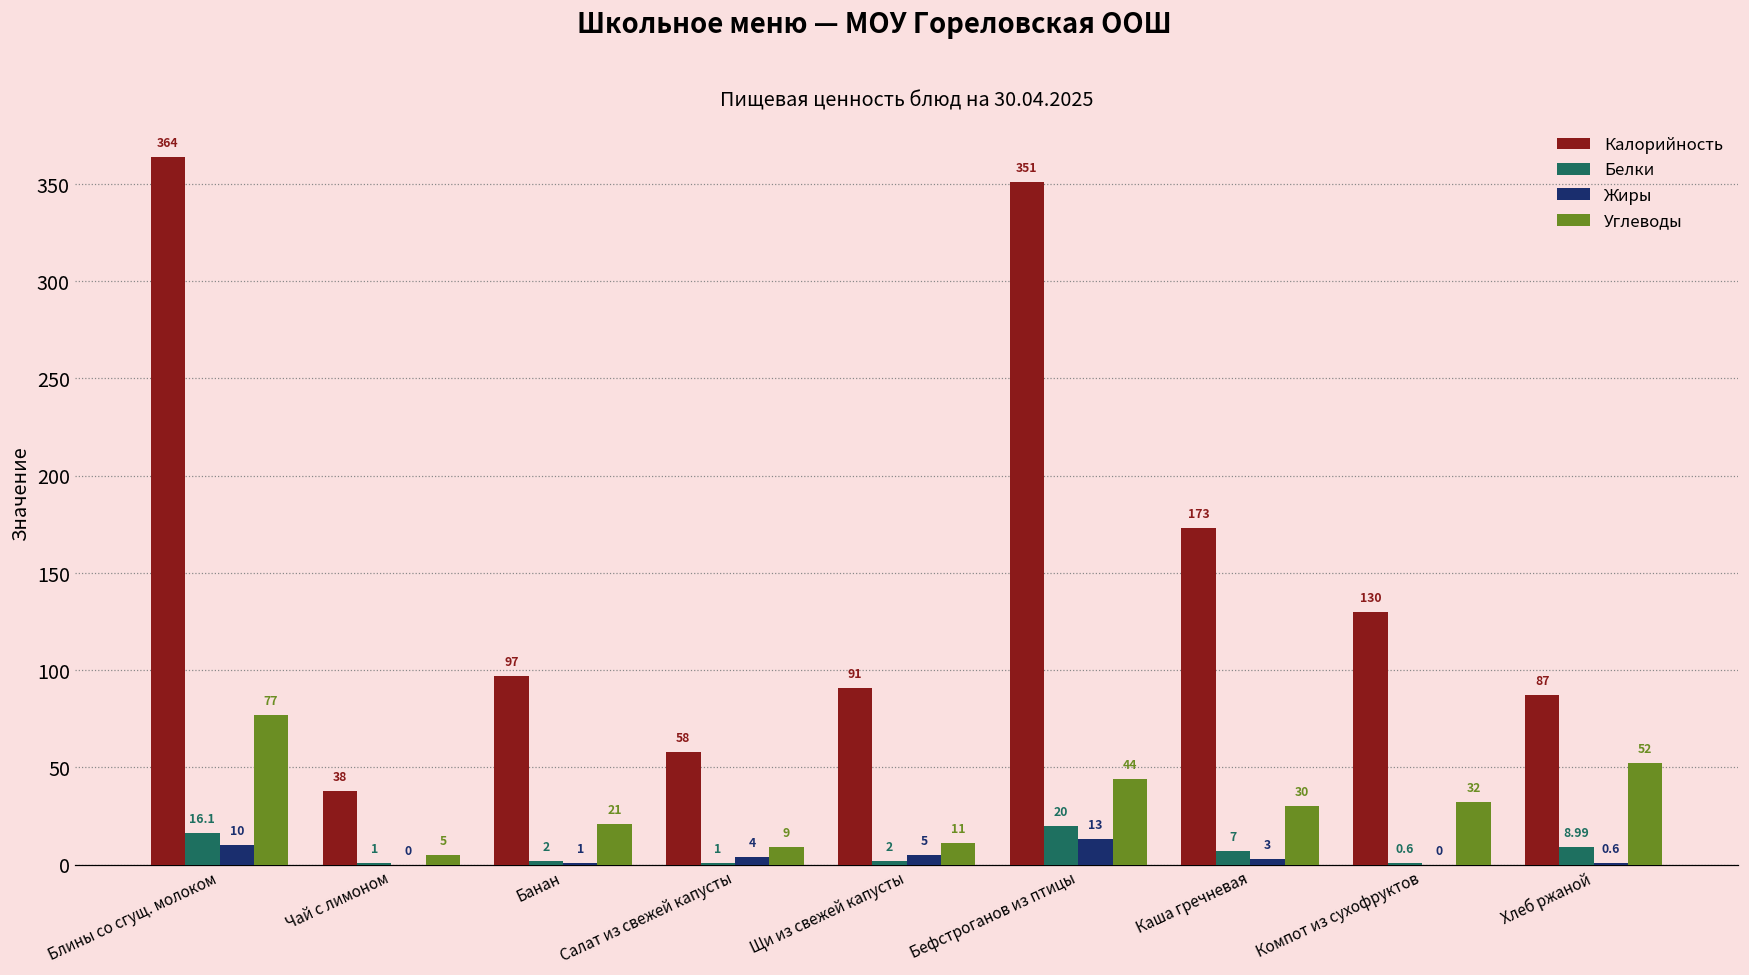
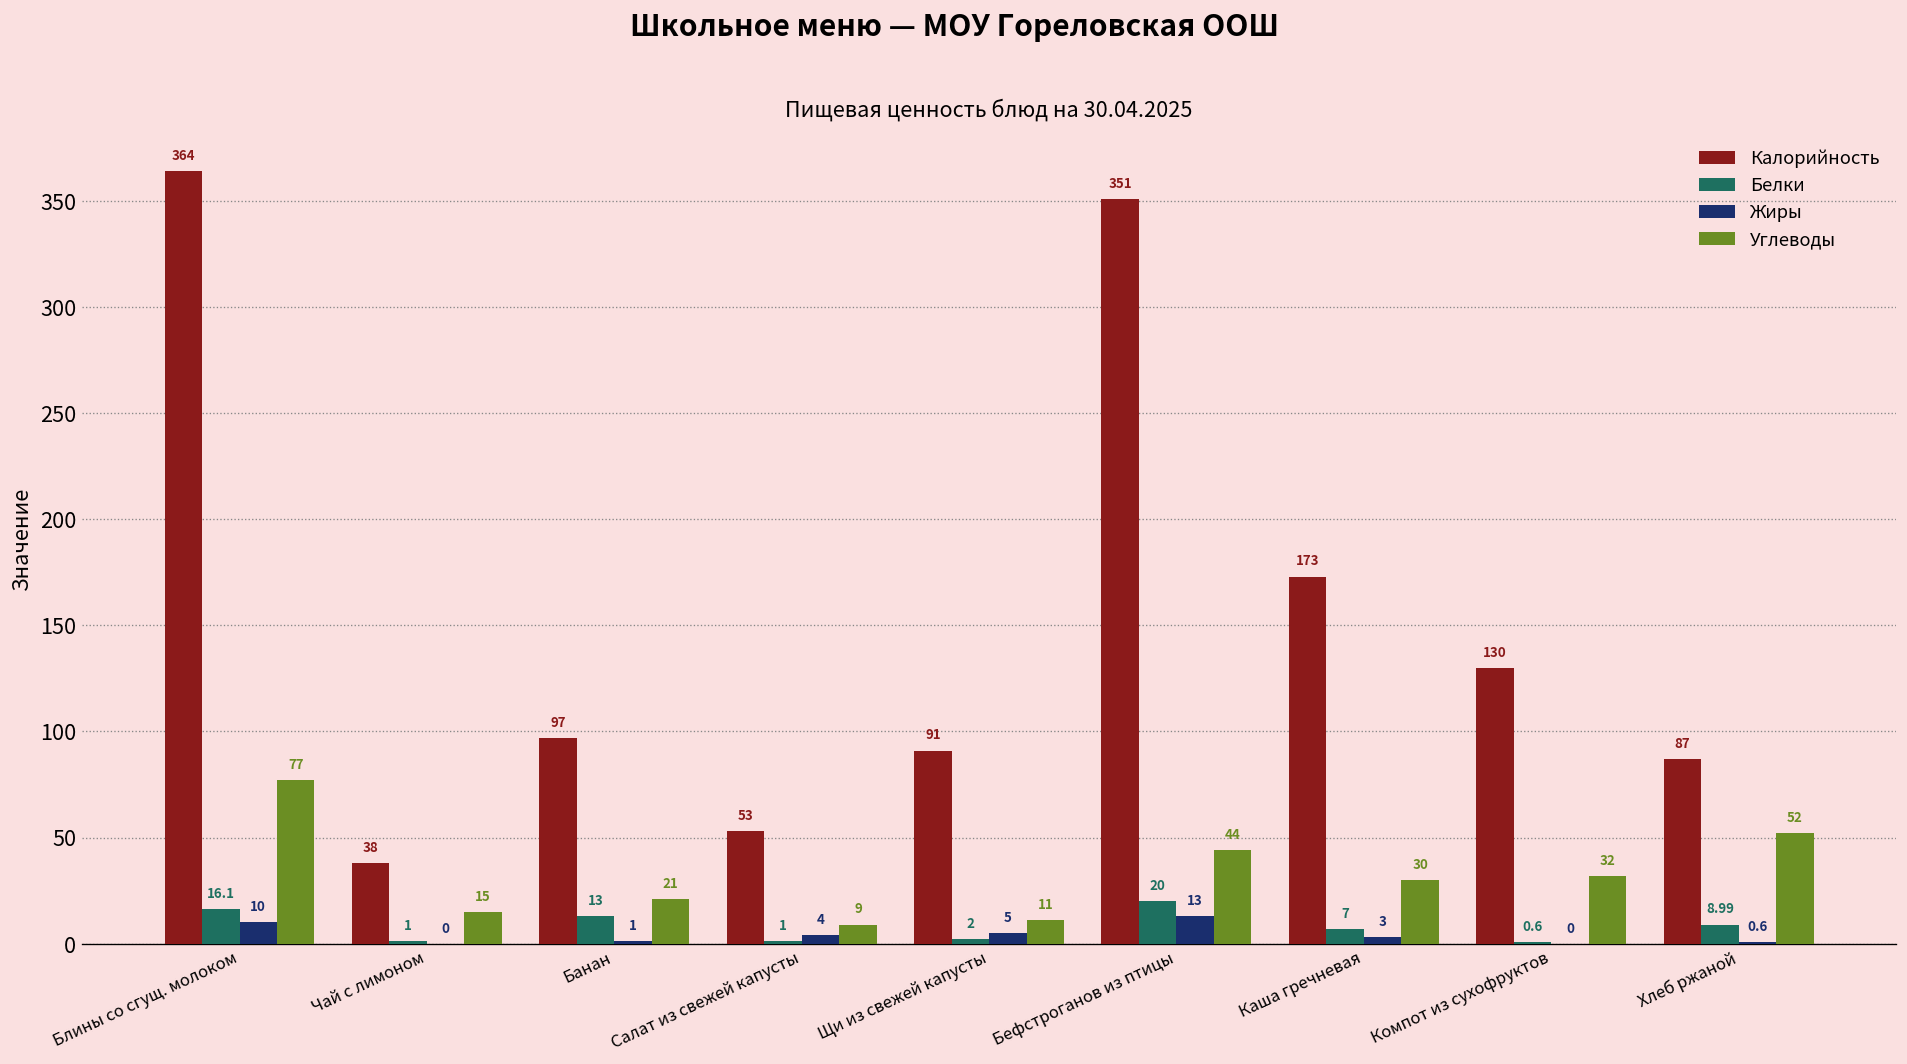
  {
    "Калорийность": {
      "Блины со сгущ. молоком": 364,
      "Чай с лимоном": 38,
      "Банан": 97,
-     "Салат из свежей капусты": 58,
+     "Салат из свежей капусты": 53,
      "Щи из свежей капусты": 91,
      "Бефстроганов из птицы": 351,
      "Каша гречневая": 173,
      "Компот из сухофруктов": 130,
      "Хлеб ржаной": 87
    },
    "Белки": {
      "Блины со сгущ. молоком": 16.1,
      "Чай с лимоном": 1,
-     "Банан": 2,
+     "Банан": 13,
      "Салат из свежей капусты": 1,
      "Щи из свежей капусты": 2,
      "Бефстроганов из птицы": 20,
      "Каша гречневая": 7,
      "Компот из сухофруктов": 0.6,
      "Хлеб ржаной": 8.99
    },
    "Жиры": {
      "Блины со сгущ. молоком": 10,
      "Чай с лимоном": 0,
      "Банан": 1,
      "Салат из свежей капусты": 4,
      "Щи из свежей капусты": 5,
      "Бефстроганов из птицы": 13,
      "Каша гречневая": 3,
      "Компот из сухофруктов": 0,
      "Хлеб ржаной": 0.6
    },
    "Углеводы": {
      "Блины со сгущ. молоком": 77,
-     "Чай с лимоном": 5,
+     "Чай с лимоном": 15,
      "Банан": 21,
      "Салат из свежей капусты": 9,
      "Щи из свежей капусты": 11,
      "Бефстроганов из птицы": 44,
      "Каша гречневая": 30,
      "Компот из сухофруктов": 32,
      "Хлеб ржаной": 52
    }
  }
